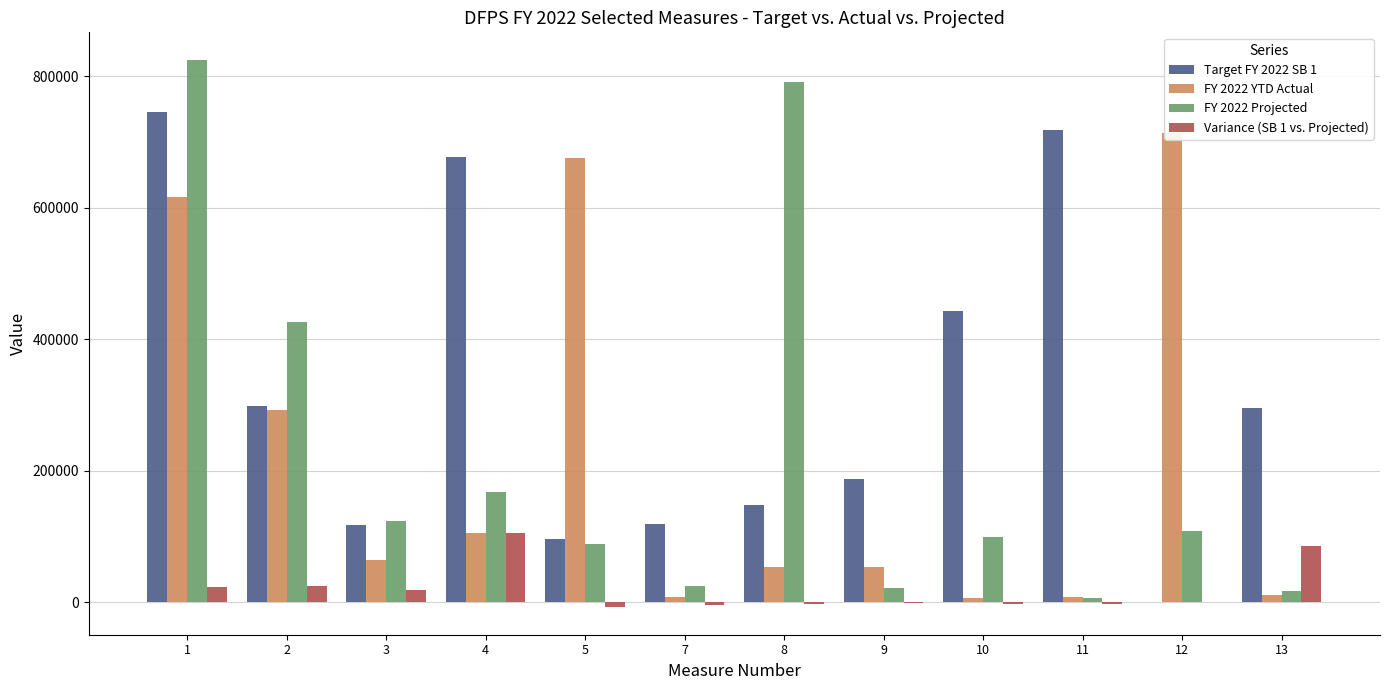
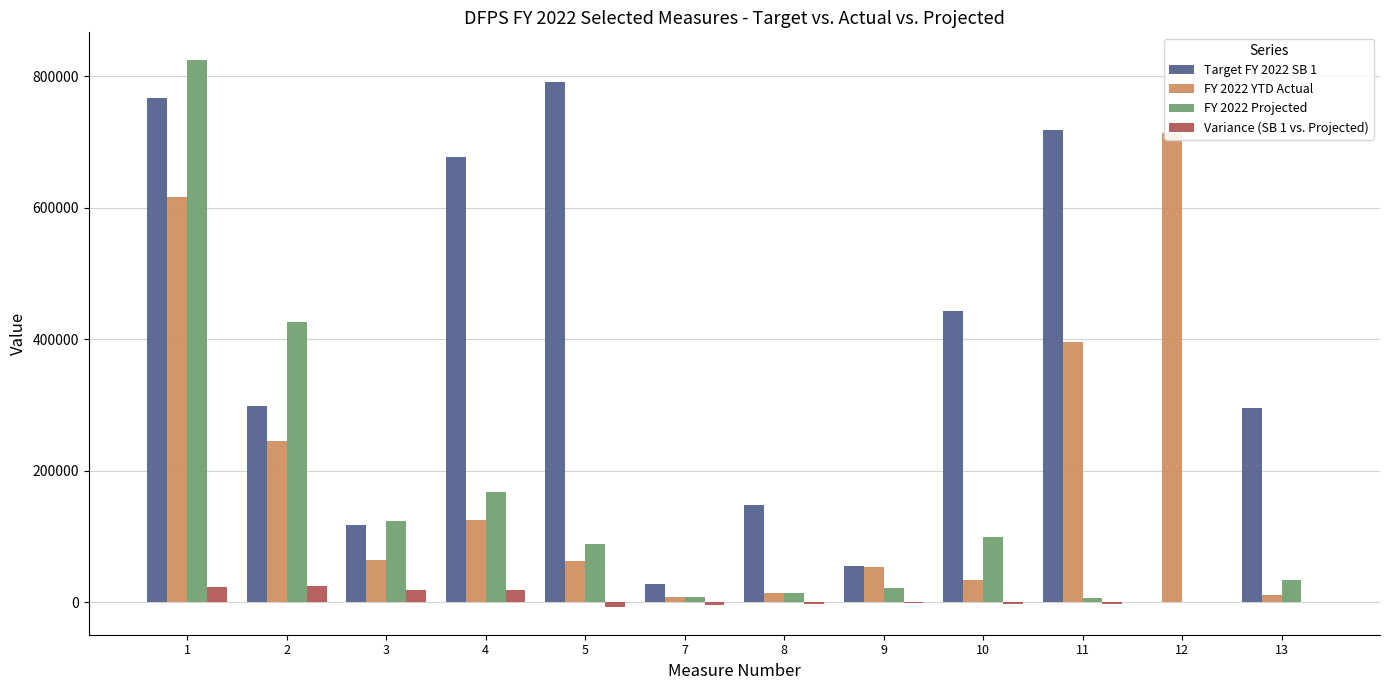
  {
    "Target FY 2022 SB 1": {
-     "1": 750000,
+     "1": 770000,
      "2": 300000,
      "3": 120000,
      "4": 680000,
-     "5": 100000,
-     "7": 120000,
+     "5": 790000,
+     "7": 30000,
      "8": 150000,
-     "9": 190000,
+     "9": 50000,
      "10": 440000,
      "11": 720000,
      "13": 300000
    },
    "FY 2022 YTD Actual": {
      "1": 620000,
-     "2": 290000,
+     "2": 250000,
      "3": 60000,
-     "4": 110000,
-     "5": 680000,
+     "4": 130000,
+     "5": 60000,
      "7": 10000,
-     "8": 50000,
+     "8": 10000,
      "9": 50000,
-     "10": 10000,
-     "11": 10000,
+     "10": 30000,
+     "11": 400000,
      "13": 10000
    },
    "FY 2022 Projected": {
      "1": 820000,
      "2": 430000,
      "3": 120000,
      "4": 170000,
      "5": 90000,
-     "7": 20000,
-     "8": 790000,
+     "7": 10000,
+     "8": 10000,
      "9": 20000,
      "10": 100000,
      "11": 10000,
-     "12": 110000,
-     "13": 20000
+     "12": 0,
+     "13": 30000
    },
    "Variance (SB 1 vs. Projected)": {
      "1": 20000,
      "2": 20000,
      "3": 20000,
-     "4": 110000,
+     "4": 20000,
      "5": -10000,
-     "13": 90000
+     "13": 0
    }
  }
